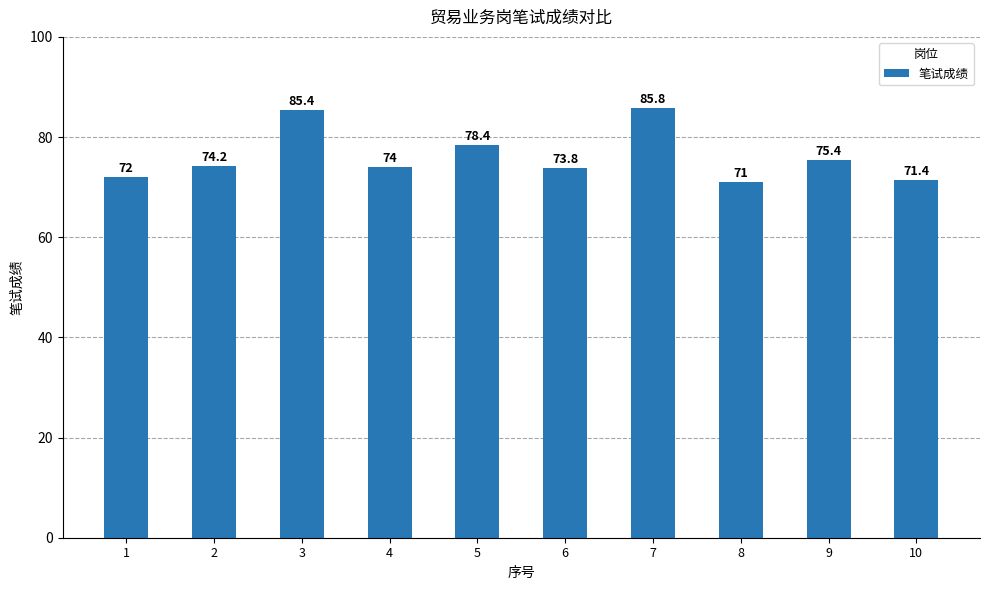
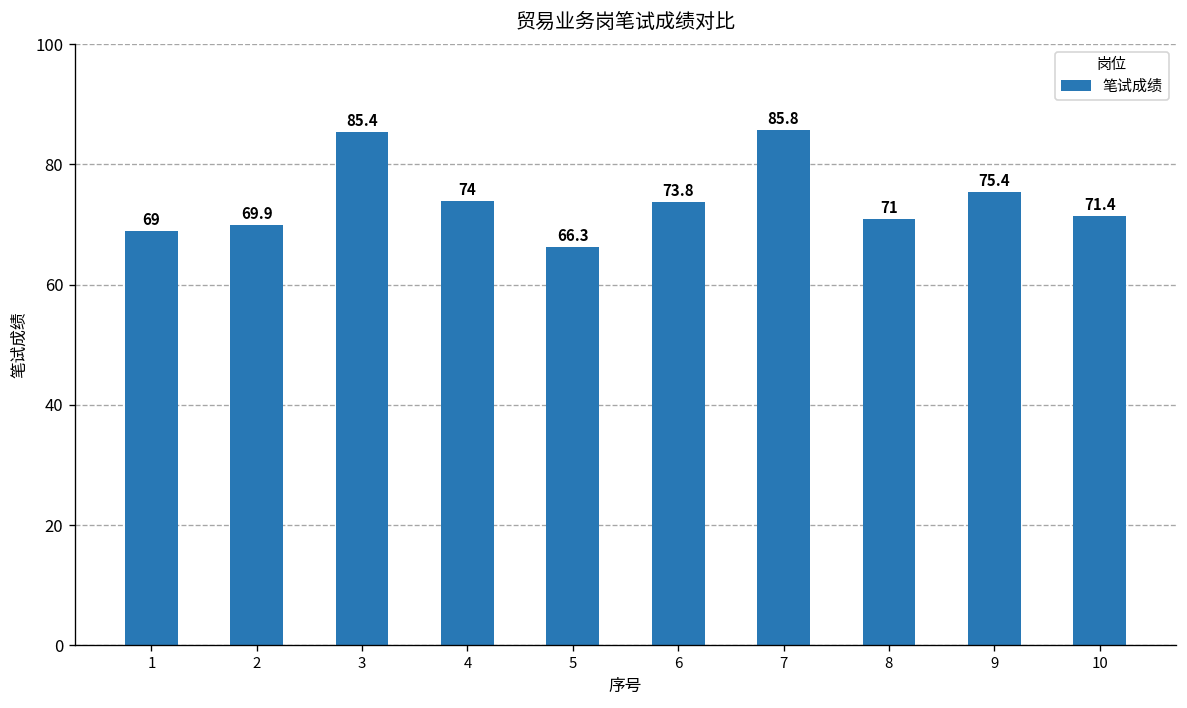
  {
-   "1": 72,
-   "2": 74.2,
+   "1": 69,
+   "2": 69.9,
    "3": 85.4,
    "4": 74,
-   "5": 78.4,
+   "5": 66.3,
    "6": 73.8,
    "7": 85.8,
    "8": 71,
    "9": 75.4,
    "10": 71.4
  }
